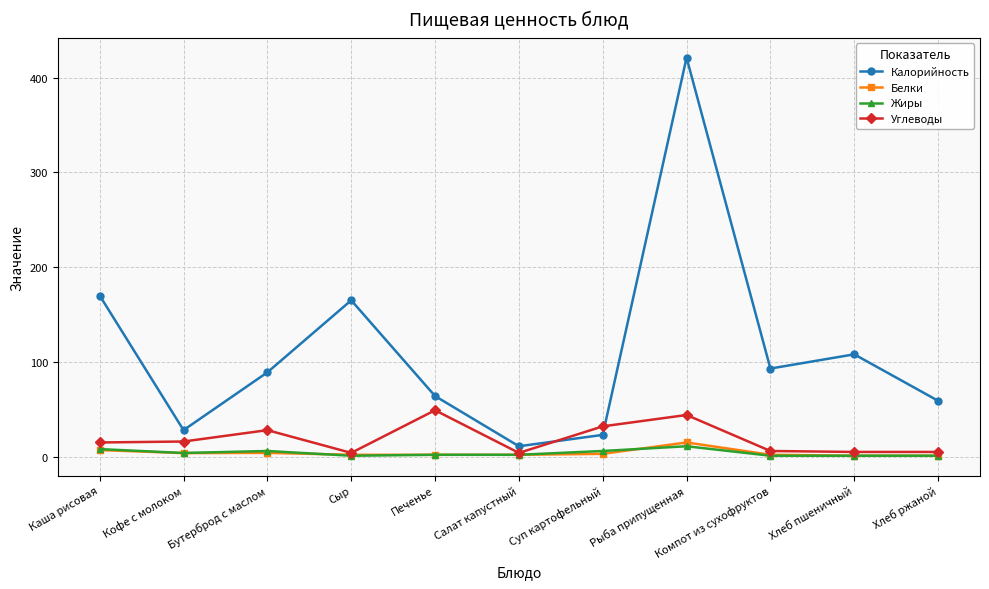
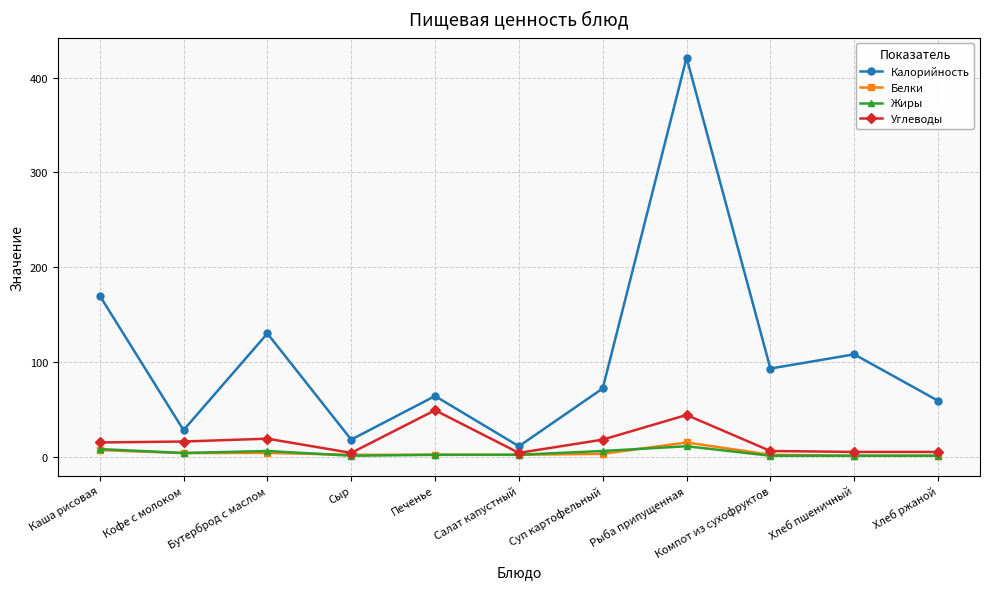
  {
    "Калорийность": {
      "Каша рисовая": 170,
      "Кофе с молоком": 30,
-     "Бутерброд с маслом": 90,
-     "Сыр": 170,
+     "Бутерброд с маслом": 130,
+     "Сыр": 20,
      "Печенье": 60,
      "Салат капустный": 10,
-     "Суп картофельный": 20,
+     "Суп картофельный": 70,
      "Рыба припущенная": 420,
      "Компот из сухофруктов": 90,
      "Хлеб пшеничный": 110,
      "Хлеб ржаной": 60
    },
    "Белки": {
      "Суп картофельный": 0,
      "Рыба припущенная": 20
    },
    "Жиры": {
      "Суп картофельный": 10,
      "Рыба припущенная": 10
    },
    "Углеводы": {
      "Каша рисовая": 20,
      "Кофе с молоком": 20,
-     "Бутерброд с маслом": 30,
+     "Бутерброд с маслом": 20,
      "Печенье": 50,
-     "Суп картофельный": 30,
+     "Суп картофельный": 20,
      "Рыба припущенная": 40,
      "Компот из сухофруктов": 10,
      "Хлеб пшеничный": 10,
      "Хлеб ржаной": 10
    }
  }
